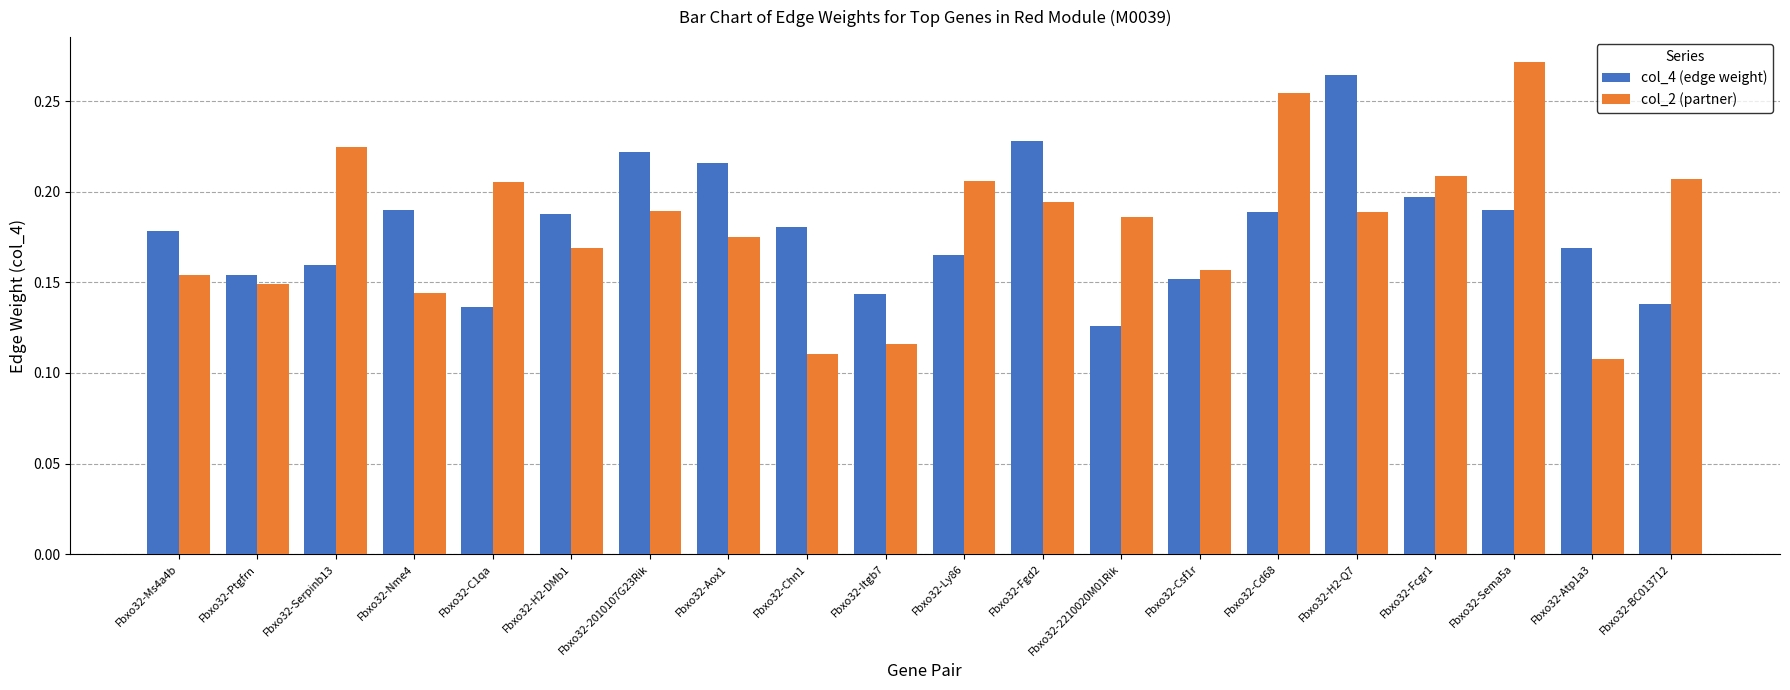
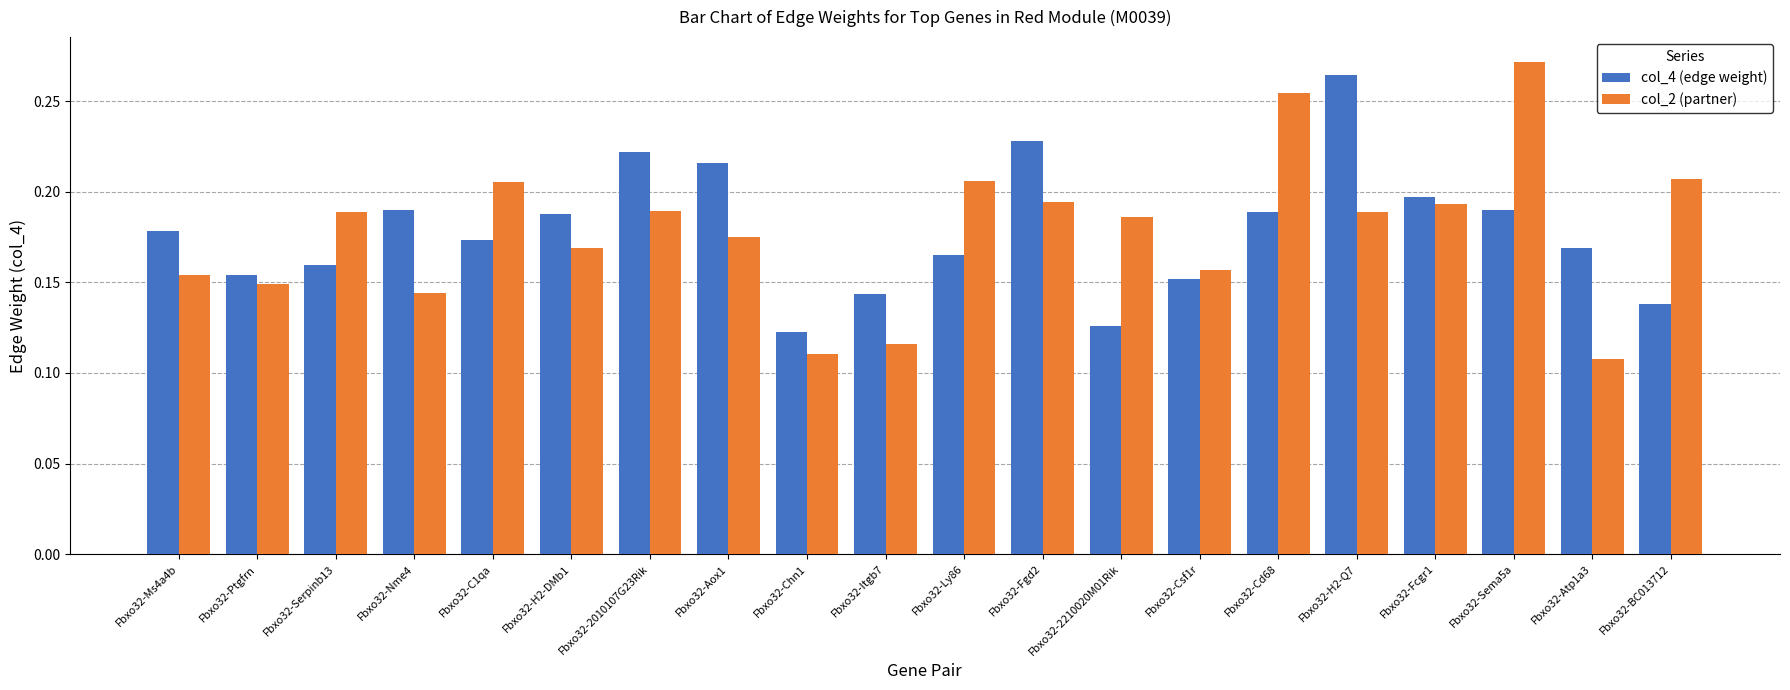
  {
    "col_4 (edge weight)": {
      "Fbxo32-Ms4a4b": 0.178,
      "Fbxo32-Ptgfrn": 0.154,
      "Fbxo32-Serpinb13": 0.160,
      "Fbxo32-Nme4": 0.190,
-     "Fbxo32-C1qa": 0.136,
+     "Fbxo32-C1qa": 0.173,
      "Fbxo32-H2-DMb1": 0.188,
      "Fbxo32-2010107G23Rik": 0.222,
      "Fbxo32-Aox1": 0.216,
-     "Fbxo32-Chn1": 0.181,
+     "Fbxo32-Chn1": 0.123,
      "Fbxo32-Itgb7": 0.144,
      "Fbxo32-Ly86": 0.165,
      "Fbxo32-Fgd2": 0.228,
      "Fbxo32-2210020M01Rik": 0.126,
      "Fbxo32-Csf1r": 0.152,
      "Fbxo32-Cd68": 0.189,
      "Fbxo32-H2-Q7": 0.265,
      "Fbxo32-Fcgr1": 0.197,
      "Fbxo32-Sema5a": 0.190,
      "Fbxo32-Atp1a3": 0.169,
      "Fbxo32-BC013712": 0.138
    },
    "col_2 (partner)": {
      "Fbxo32-Ms4a4b": 0.154,
      "Fbxo32-Ptgfrn": 0.149,
-     "Fbxo32-Serpinb13": 0.225,
+     "Fbxo32-Serpinb13": 0.189,
      "Fbxo32-Nme4": 0.144,
      "Fbxo32-C1qa": 0.205,
      "Fbxo32-H2-DMb1": 0.169,
      "Fbxo32-2010107G23Rik": 0.189,
      "Fbxo32-Aox1": 0.175,
      "Fbxo32-Chn1": 0.111,
      "Fbxo32-Itgb7": 0.116,
      "Fbxo32-Ly86": 0.206,
      "Fbxo32-Fgd2": 0.194,
      "Fbxo32-2210020M01Rik": 0.186,
      "Fbxo32-Csf1r": 0.157,
      "Fbxo32-Cd68": 0.255,
      "Fbxo32-H2-Q7": 0.189,
-     "Fbxo32-Fcgr1": 0.209,
+     "Fbxo32-Fcgr1": 0.193,
      "Fbxo32-Sema5a": 0.272,
      "Fbxo32-Atp1a3": 0.108,
      "Fbxo32-BC013712": 0.207
    }
  }
